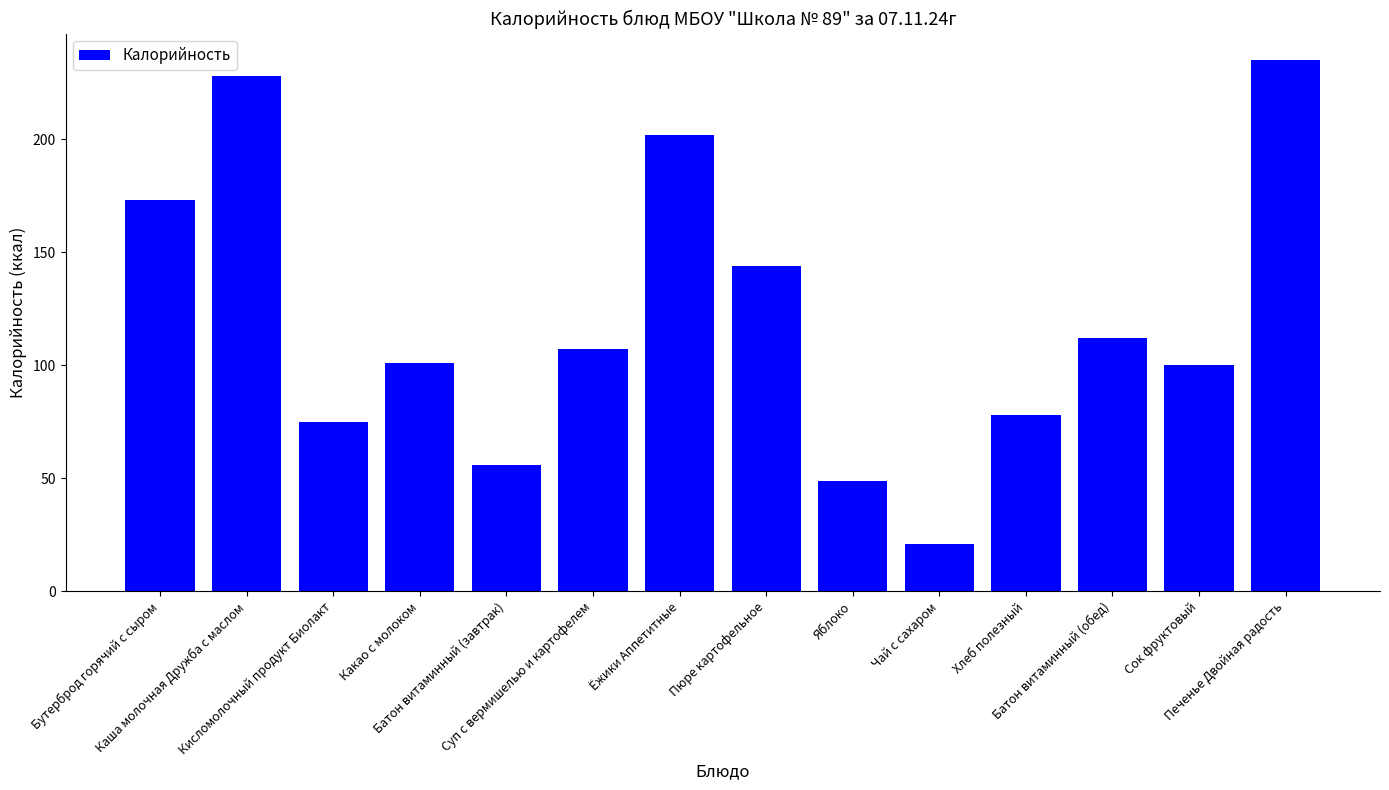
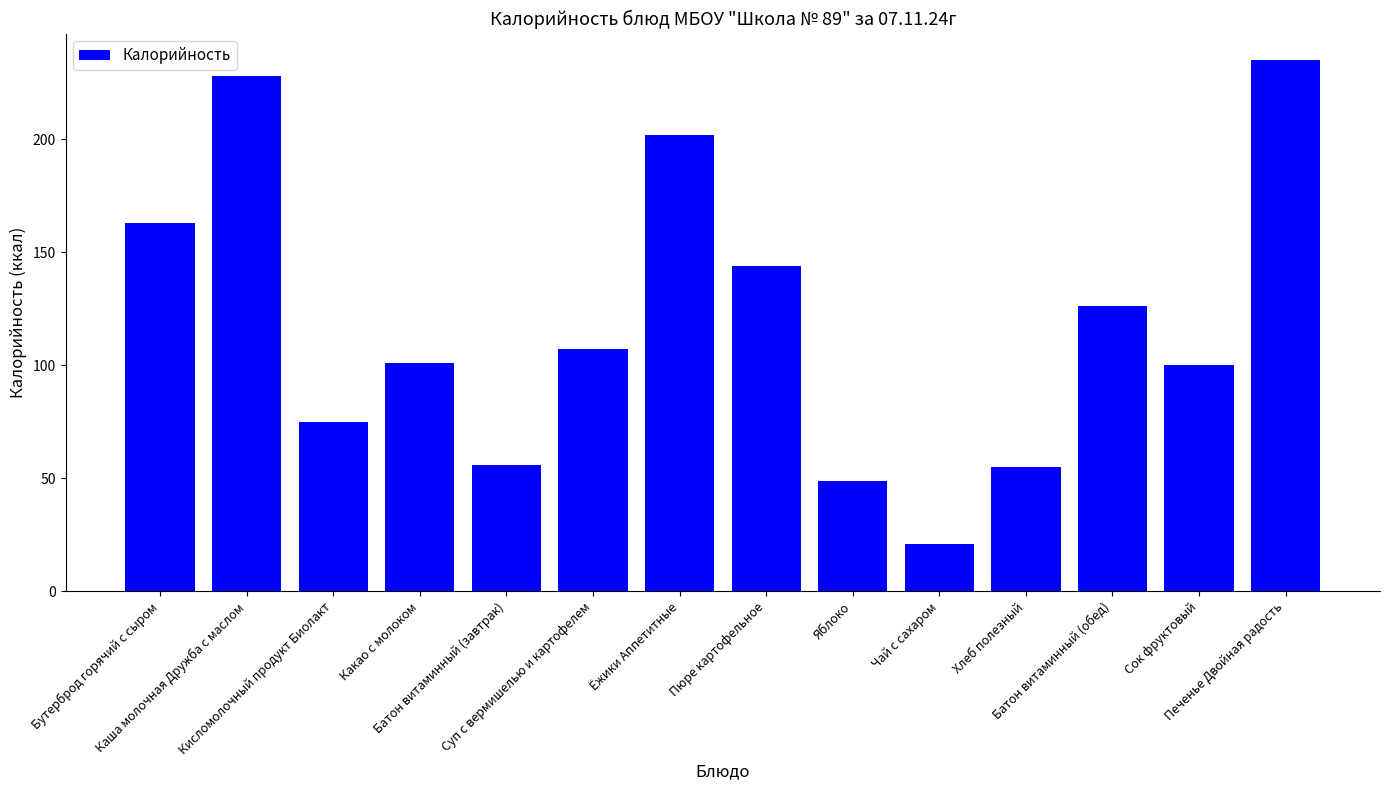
  {
-   "Бутерброд горячий с сыром": 173,
+   "Бутерброд горячий с сыром": 163,
    "Каша молочная Дружба с маслом": 228,
    "Кисломолочный продукт Биолакт": 75,
    "Какао с молоком": 101,
    "Батон витаминный (завтрак)": 56,
    "Суп с вермишелью и картофелем": 107,
    "Ёжики Аппетитные": 202,
    "Пюре картофельное": 144,
    "Яблоко": 49,
    "Чай с сахаром": 21,
-   "Хлеб полезный": 78,
-   "Батон витаминный (обед)": 112,
+   "Хлеб полезный": 55,
+   "Батон витаминный (обед)": 126,
    "Сок фруктовый": 100,
    "Печенье Двойная радость": 235
  }
